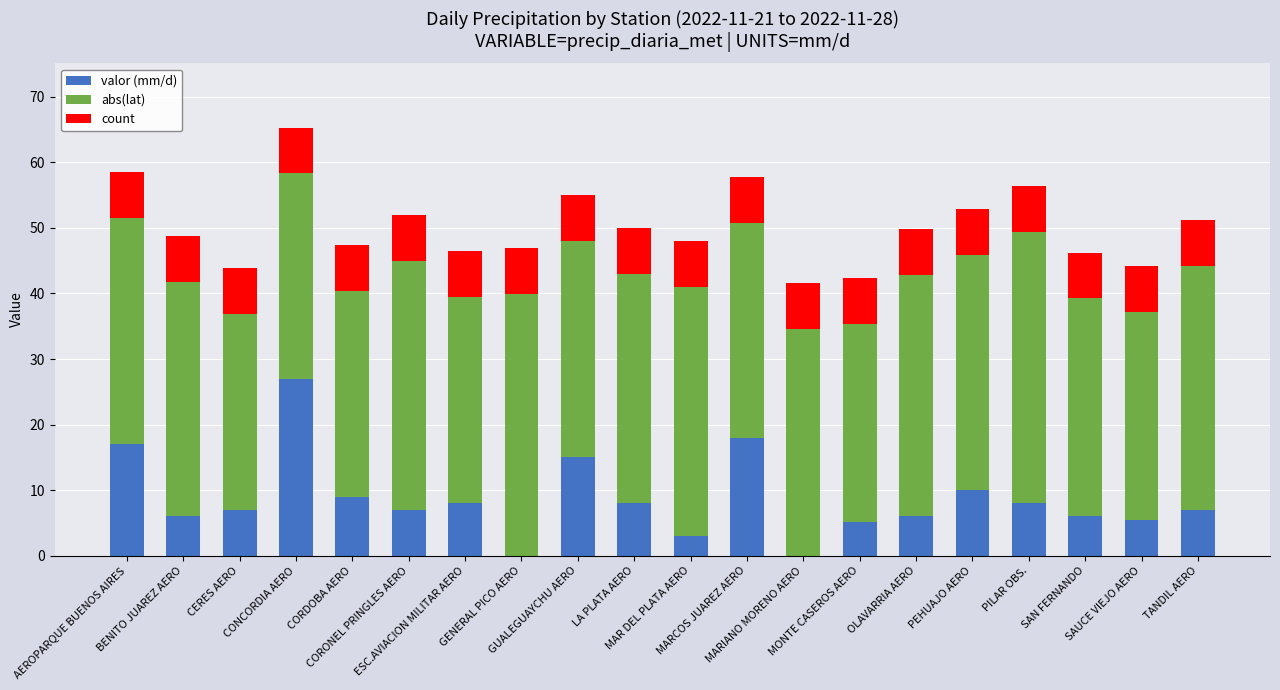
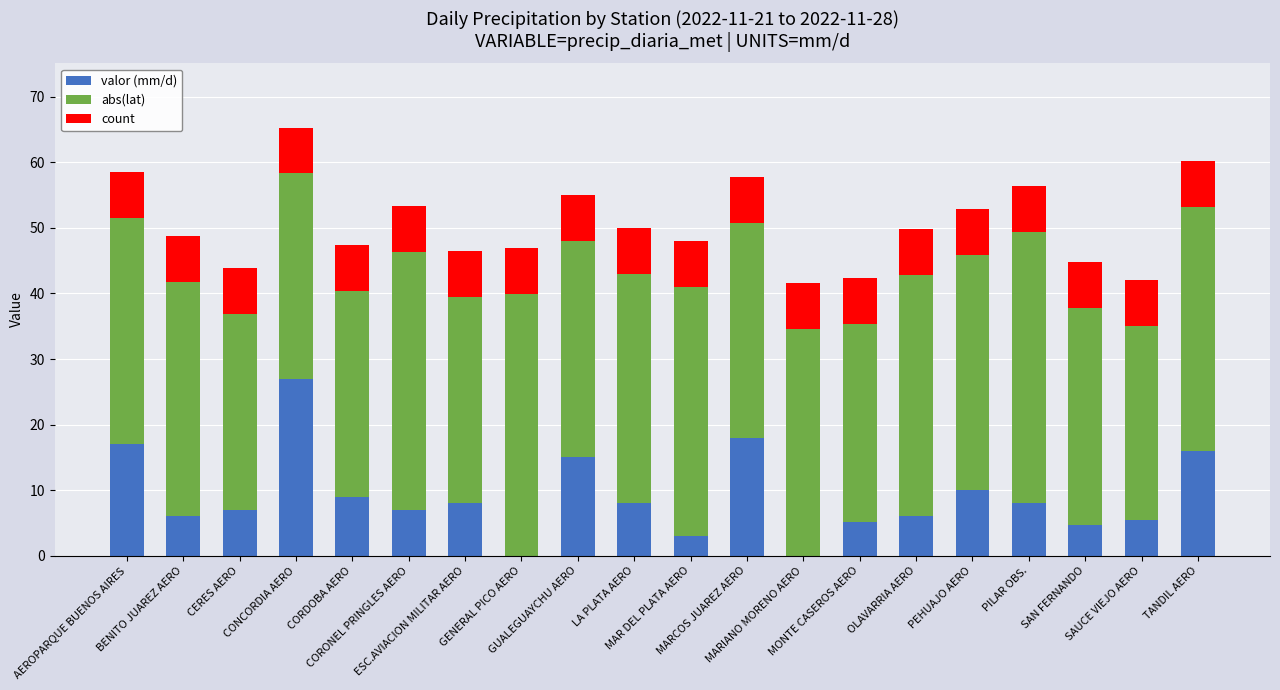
  {
    "valor (mm/d)": {
      "AEROPARQUE BUENOS AIRES": 17,
      "BENITO JUAREZ AERO": 6,
      "CERES AERO": 7,
      "CONCORDIA AERO": 27,
      "CORDOBA AERO": 9,
      "CORONEL PRINGLES AERO": 7,
      "ESC.AVIACION MILITAR AERO": 8,
      "GENERAL PICO AERO": 0,
      "GUALEGUAYCHU AERO": 15,
      "LA PLATA AERO": 8,
      "MAR DEL PLATA AERO": 3,
      "MARCOS JUAREZ AERO": 18,
      "MARIANO MORENO AERO": 0,
      "MONTE CASEROS AERO": 5,
      "OLAVARRIA AERO": 6,
      "PEHUAJO AERO": 10,
      "PILAR OBS.": 8,
-     "SAN FERNANDO": 6,
+     "SAN FERNANDO": 5,
      "SAUCE VIEJO AERO": 6,
-     "TANDIL AERO": 7
+     "TANDIL AERO": 16
    },
    "abs(lat)": {
      "AEROPARQUE BUENOS AIRES": 35,
      "BENITO JUAREZ AERO": 36,
      "CERES AERO": 30,
      "CONCORDIA AERO": 31,
      "CORDOBA AERO": 31,
-     "CORONEL PRINGLES AERO": 38,
+     "CORONEL PRINGLES AERO": 39,
      "ESC.AVIACION MILITAR AERO": 31,
      "GENERAL PICO AERO": 40,
      "GUALEGUAYCHU AERO": 33,
      "LA PLATA AERO": 35,
      "MAR DEL PLATA AERO": 38,
      "MARCOS JUAREZ AERO": 33,
      "MARIANO MORENO AERO": 35,
      "MONTE CASEROS AERO": 30,
      "OLAVARRIA AERO": 37,
      "PEHUAJO AERO": 36,
      "PILAR OBS.": 41,
      "SAN FERNANDO": 33,
-     "SAUCE VIEJO AERO": 32,
+     "SAUCE VIEJO AERO": 30,
      "TANDIL AERO": 37
    },
    "count": {
      "AEROPARQUE BUENOS AIRES": 7,
      "BENITO JUAREZ AERO": 7,
      "CERES AERO": 7,
      "CONCORDIA AERO": 7,
      "CORDOBA AERO": 7,
      "CORONEL PRINGLES AERO": 7,
      "ESC.AVIACION MILITAR AERO": 7,
      "GENERAL PICO AERO": 7,
      "GUALEGUAYCHU AERO": 7,
      "LA PLATA AERO": 7,
      "MAR DEL PLATA AERO": 7,
      "MARCOS JUAREZ AERO": 7,
      "MARIANO MORENO AERO": 7,
      "MONTE CASEROS AERO": 7,
      "OLAVARRIA AERO": 7,
      "PEHUAJO AERO": 7,
      "PILAR OBS.": 7,
      "SAN FERNANDO": 7,
      "SAUCE VIEJO AERO": 7,
      "TANDIL AERO": 7
    }
  }
